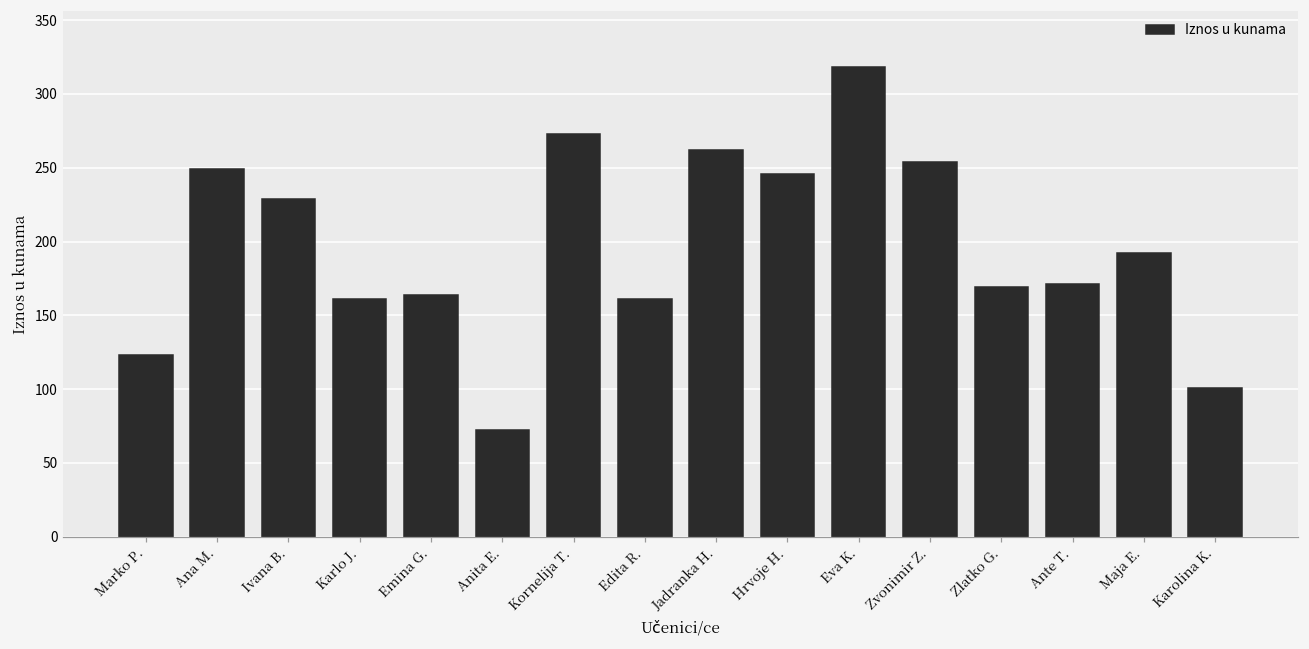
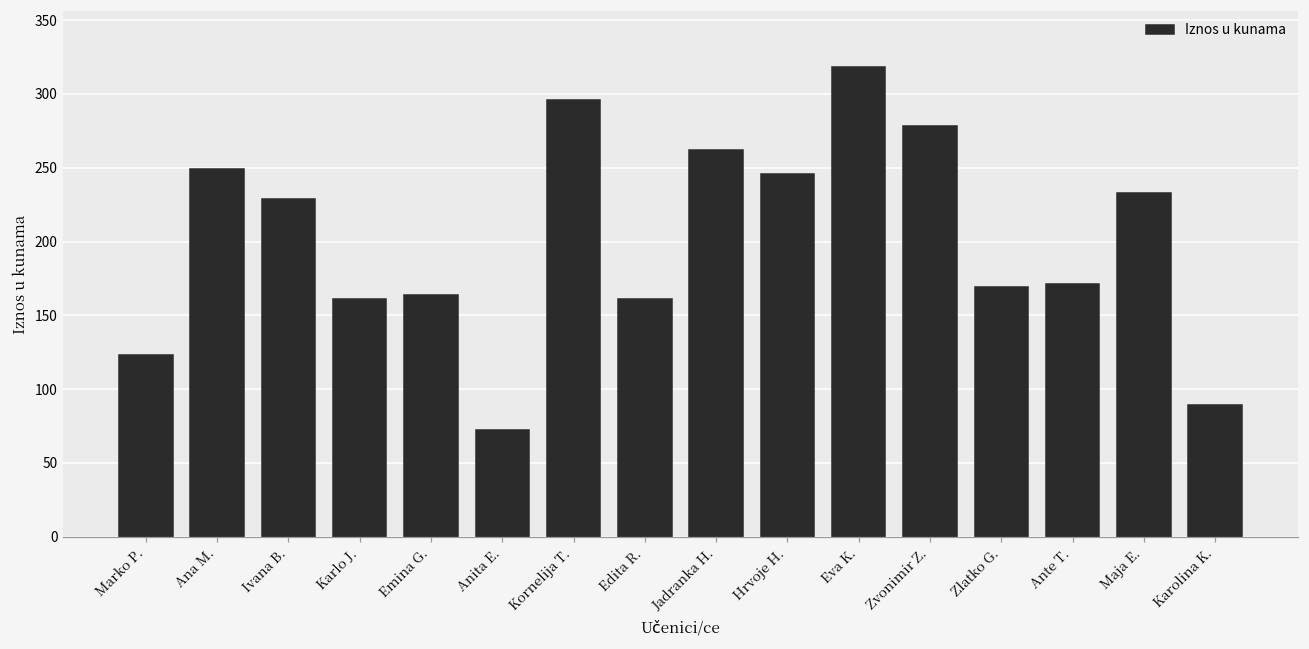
  {
    "Marko P.": 123,
    "Ana M.": 249,
    "Ivana B.": 229,
    "Karlo J.": 161,
    "Emina G.": 164,
    "Anita E.": 72,
-   "Kornelija T.": 273,
+   "Kornelija T.": 296,
    "Edita R.": 161,
    "Jadranka H.": 262,
    "Hrvoje H.": 246,
    "Eva K.": 318,
-   "Zvonimir Z.": 254,
+   "Zvonimir Z.": 278,
    "Zlatko G.": 169,
    "Ante T.": 171,
-   "Maja E.": 192,
-   "Karolina K.": 101
+   "Maja E.": 233,
+   "Karolina K.": 89
  }
